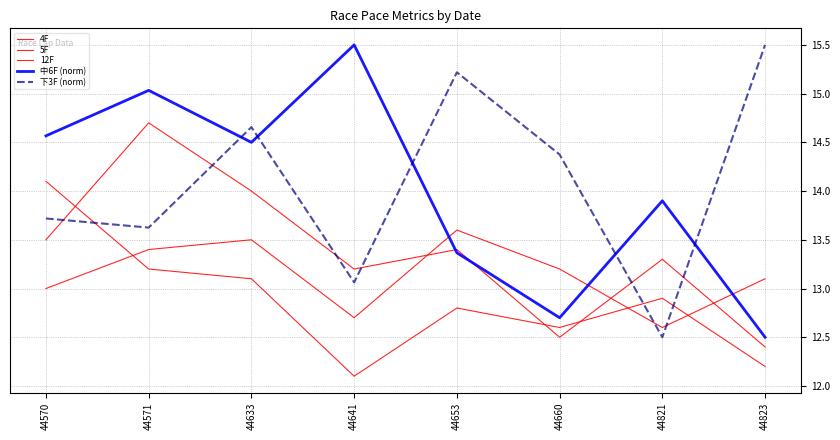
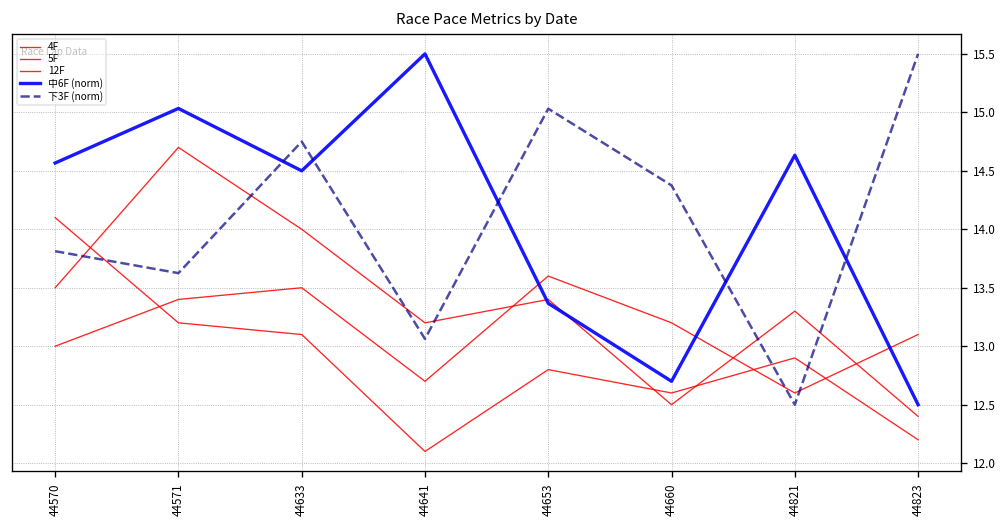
  {
    "中6F (norm)": {
      "44570": 14.6,
      "44571": 15.0,
      "44633": 14.5,
      "44641": 15.5,
      "44653": 13.4,
      "44660": 12.7,
-     "44821": 13.9,
+     "44821": 14.6,
      "44823": 12.5
    },
    "下3F (norm)": {
-     "44570": 13.7,
+     "44570": 13.8,
      "44571": 13.6,
-     "44633": 14.7,
+     "44633": 14.8,
      "44641": 13.1,
-     "44653": 15.2,
+     "44653": 15.0,
      "44660": 14.4,
      "44821": 12.5,
      "44823": 15.5
    }
  }
